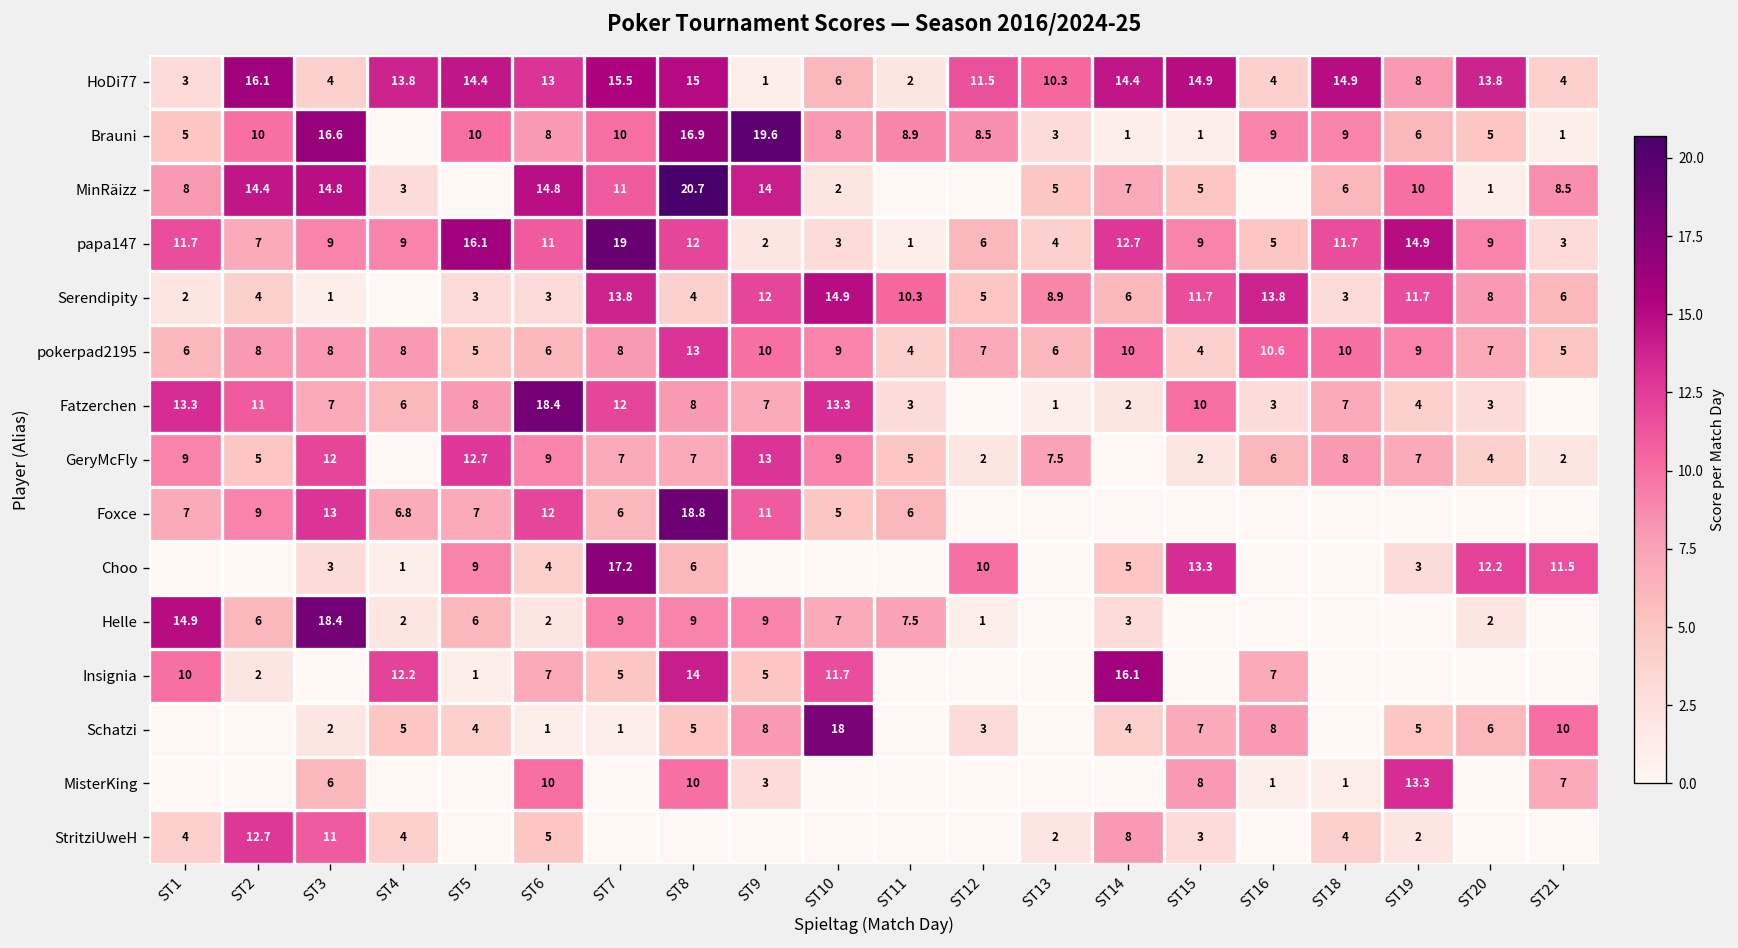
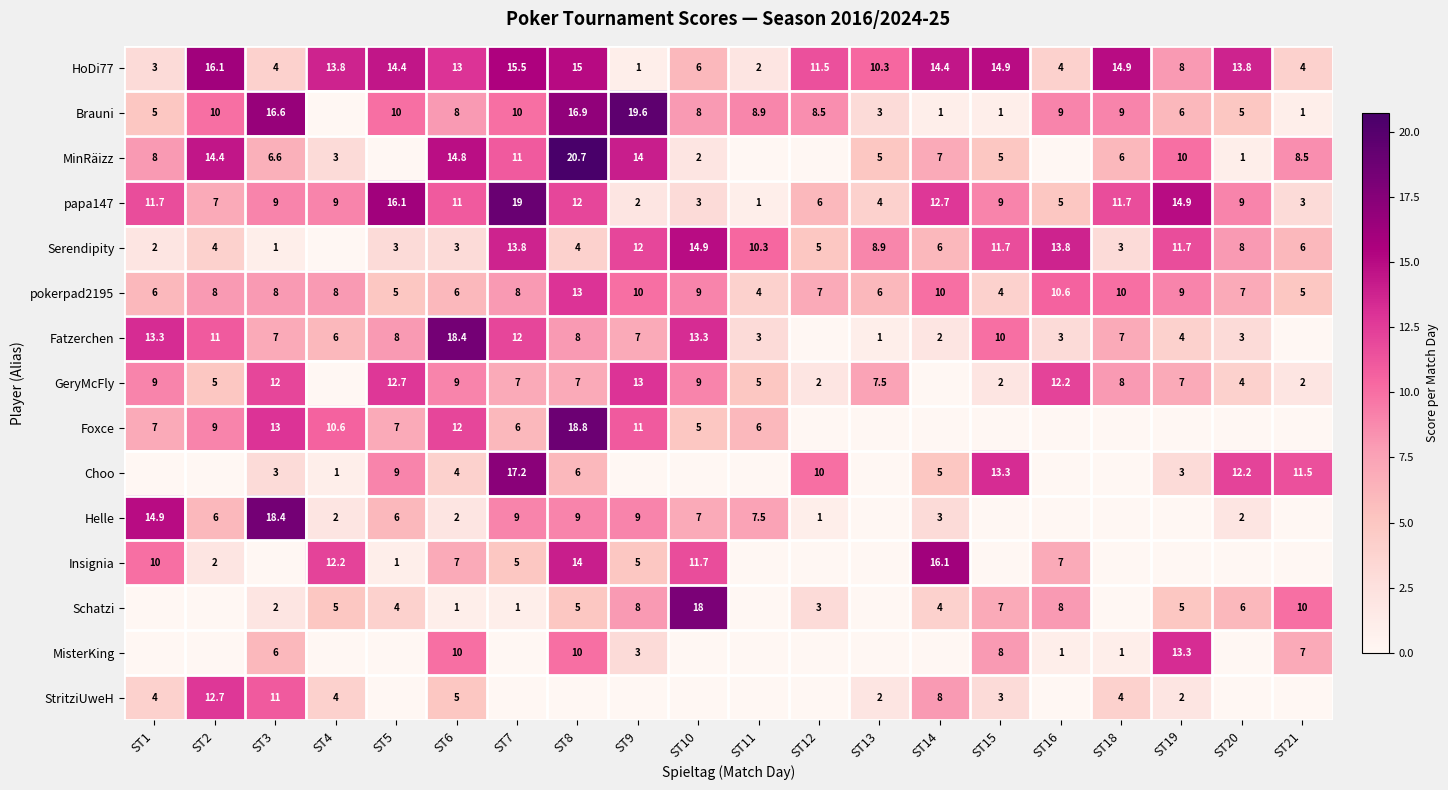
  {
    "MinRäizz": {
      "ST1": 8,
      "ST2": 14.4,
-     "ST3": 14.8,
+     "ST3": 6.6,
      "ST4": 3,
      "ST6": 14.8,
      "ST7": 11,
      "ST8": 20.7,
      "ST9": 14,
      "ST10": 2,
      "ST13": 5,
      "ST14": 7,
      "ST15": 5,
      "ST18": 6,
      "ST19": 10,
      "ST20": 1,
      "ST21": 8.5
    },
    "GeryMcFly": {
      "ST1": 9,
      "ST2": 5,
      "ST3": 12,
      "ST5": 12.7,
      "ST6": 9,
      "ST7": 7,
      "ST8": 7,
      "ST9": 13,
      "ST10": 9,
      "ST11": 5,
      "ST12": 2,
      "ST13": 7.5,
      "ST15": 2,
-     "ST16": 6,
+     "ST16": 12.2,
      "ST18": 8,
      "ST19": 7,
      "ST20": 4,
      "ST21": 2
    },
    "Foxce": {
      "ST1": 7,
      "ST2": 9,
      "ST3": 13,
-     "ST4": 6.8,
+     "ST4": 10.6,
      "ST5": 7,
      "ST6": 12,
      "ST7": 6,
      "ST8": 18.8,
      "ST9": 11,
      "ST10": 5,
      "ST11": 6
    }
  }
